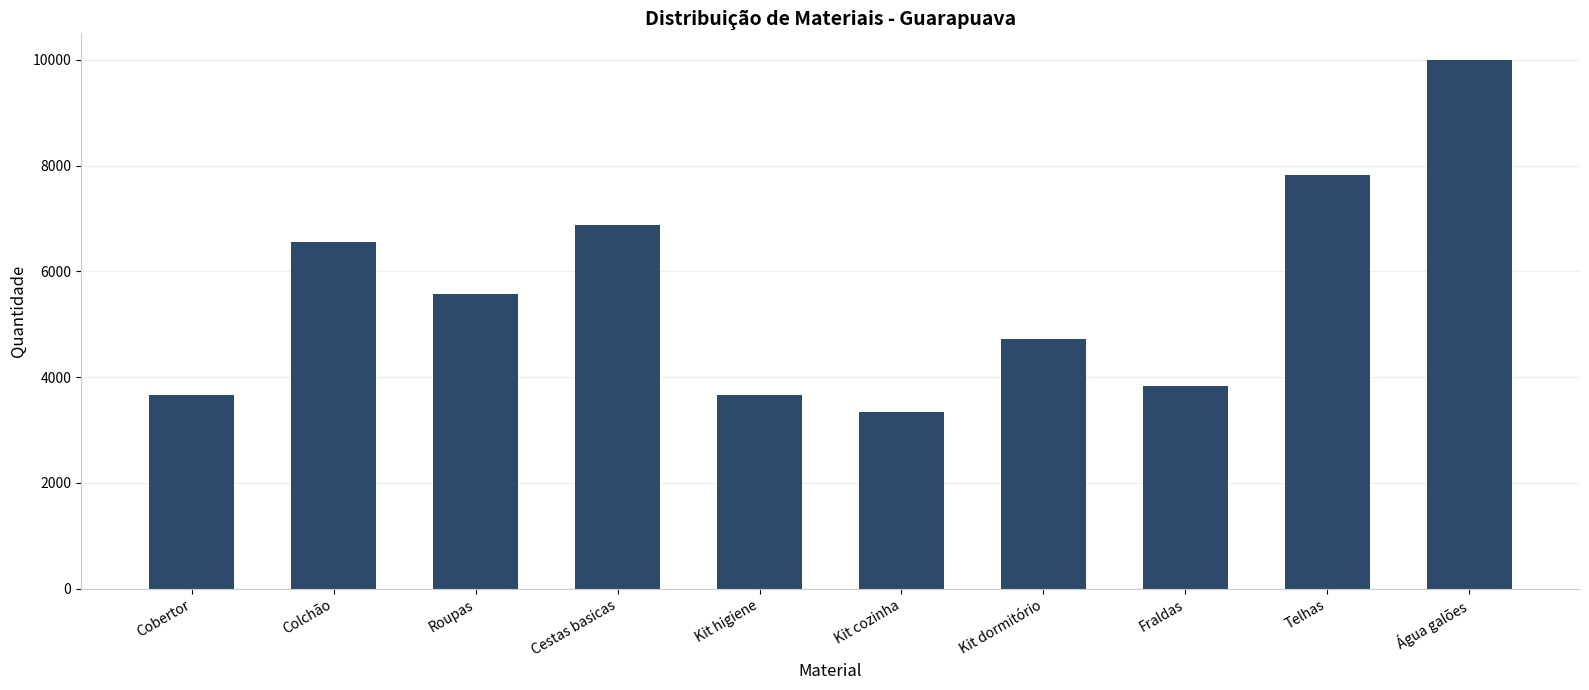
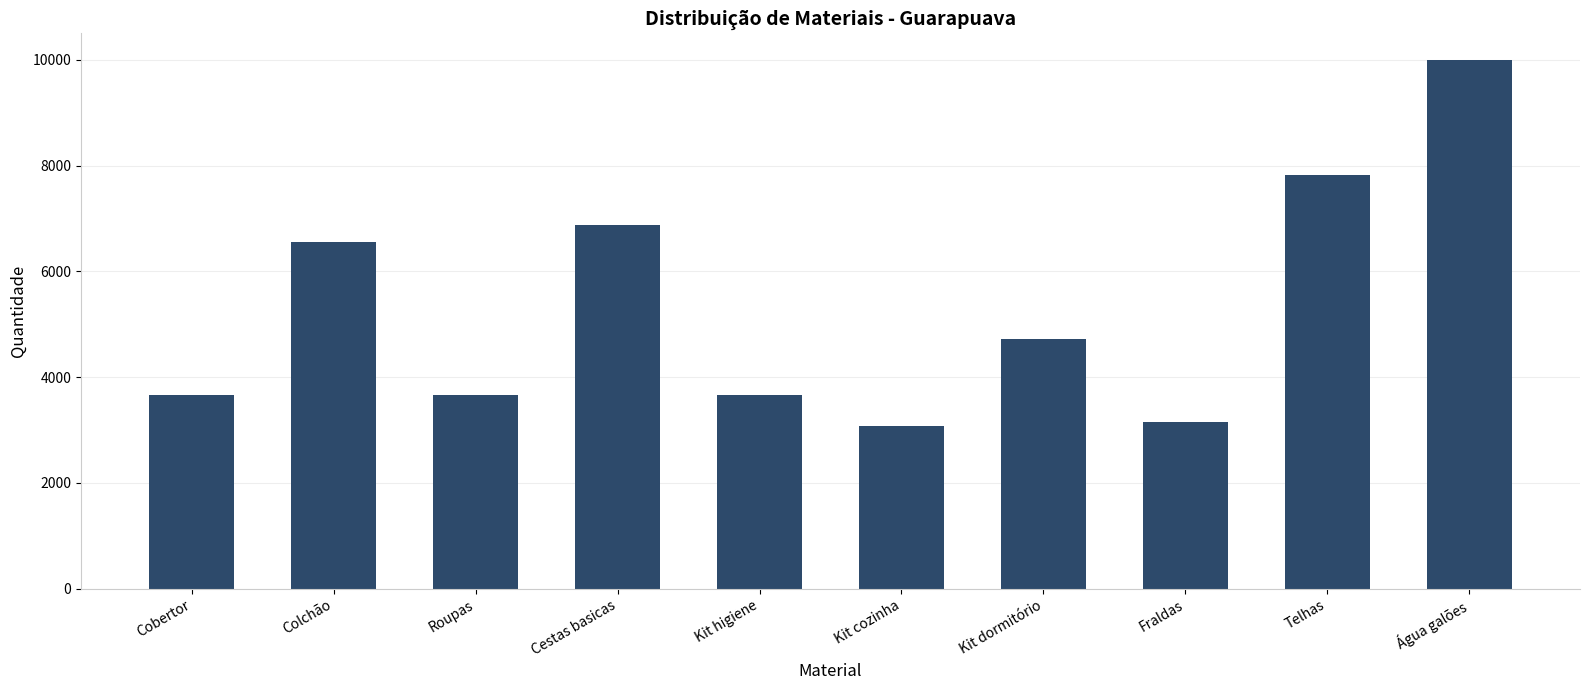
  {
    "Cobertor": 3700,
    "Colchão": 6600,
-   "Roupas": 5600,
+   "Roupas": 3700,
    "Cestas basicas": 6900,
    "Kit higiene": 3700,
-   "Kit cozinha": 3300,
+   "Kit cozinha": 3100,
    "Kit dormitório": 4700,
-   "Fraldas": 3800,
+   "Fraldas": 3100,
    "Telhas": 7800,
    "Água galões": 10000
  }
